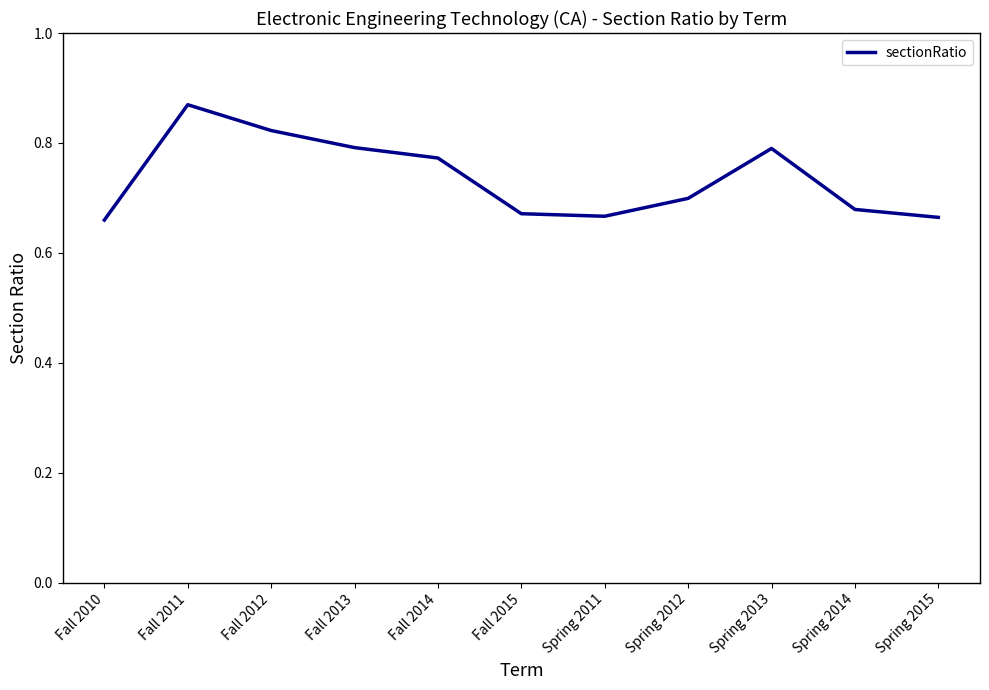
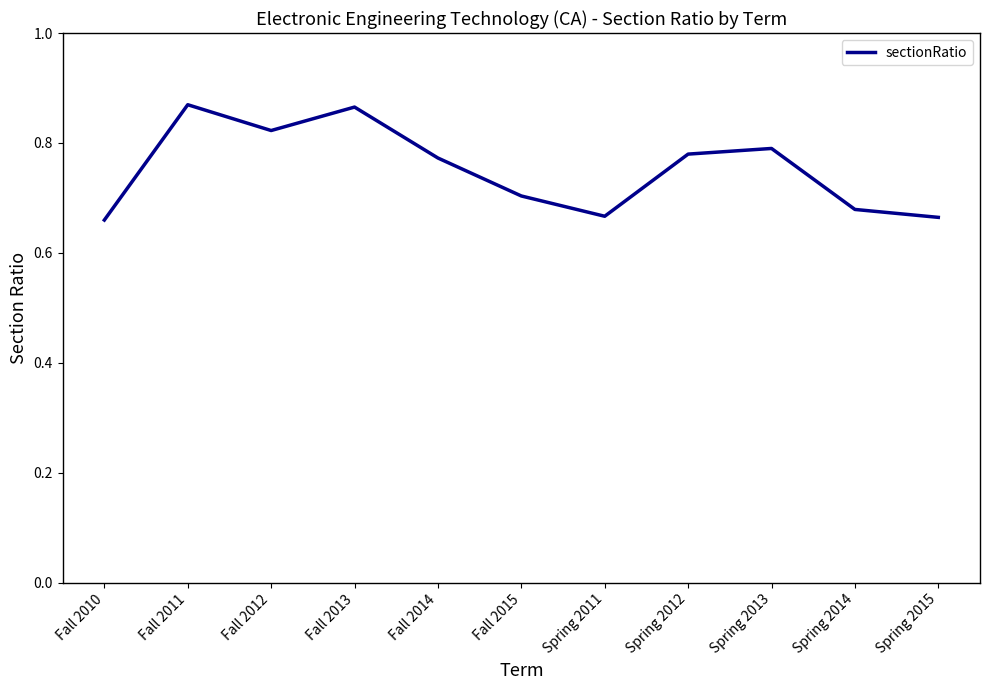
  {
    "Fall 2010": 0.66,
    "Fall 2011": 0.87,
    "Fall 2012": 0.82,
-   "Fall 2013": 0.79,
+   "Fall 2013": 0.87,
    "Fall 2014": 0.77,
-   "Fall 2015": 0.67,
+   "Fall 2015": 0.70,
    "Spring 2011": 0.67,
-   "Spring 2012": 0.70,
+   "Spring 2012": 0.78,
    "Spring 2013": 0.79,
    "Spring 2014": 0.68,
    "Spring 2015": 0.66
  }
